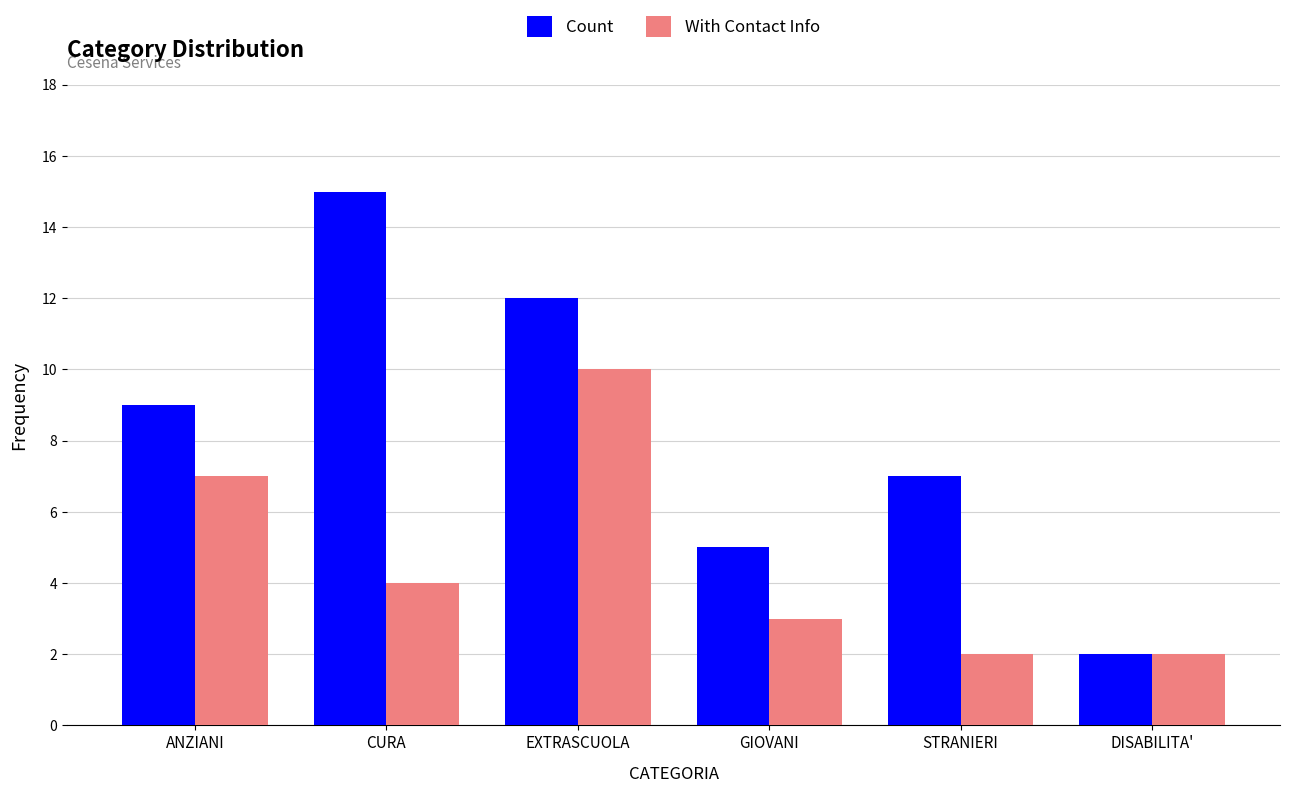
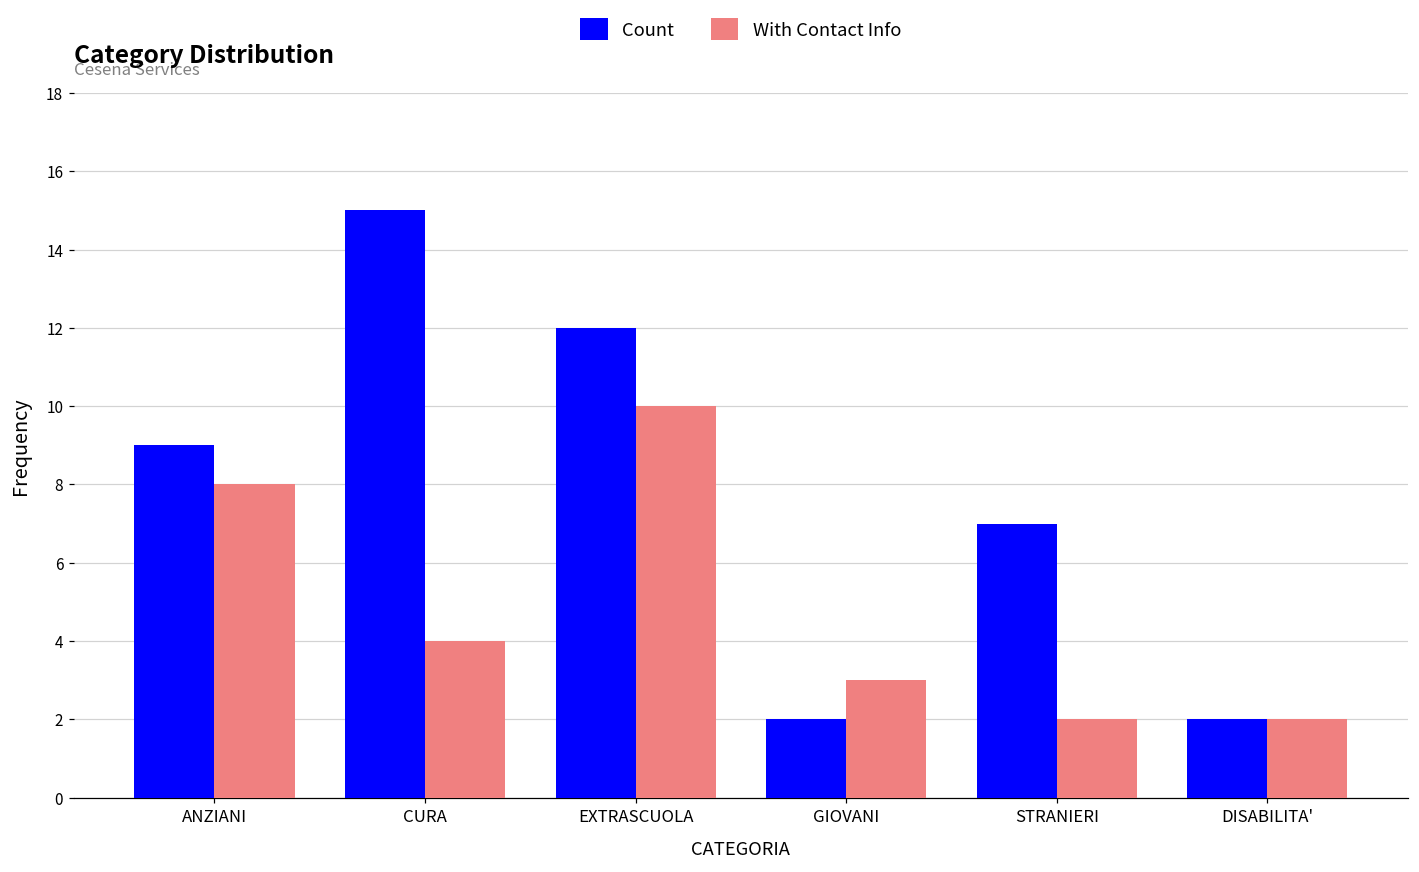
  {
    "Count": {
      "ANZIANI": 9,
      "CURA": 15,
      "EXTRASCUOLA": 12,
-     "GIOVANI": 5,
+     "GIOVANI": 2,
      "STRANIERI": 7,
      "DISABILITA'": 2
    },
    "With Contact Info": {
-     "ANZIANI": 7,
+     "ANZIANI": 8,
      "CURA": 4,
      "EXTRASCUOLA": 10,
      "GIOVANI": 3,
      "STRANIERI": 2,
      "DISABILITA'": 2
    }
  }
